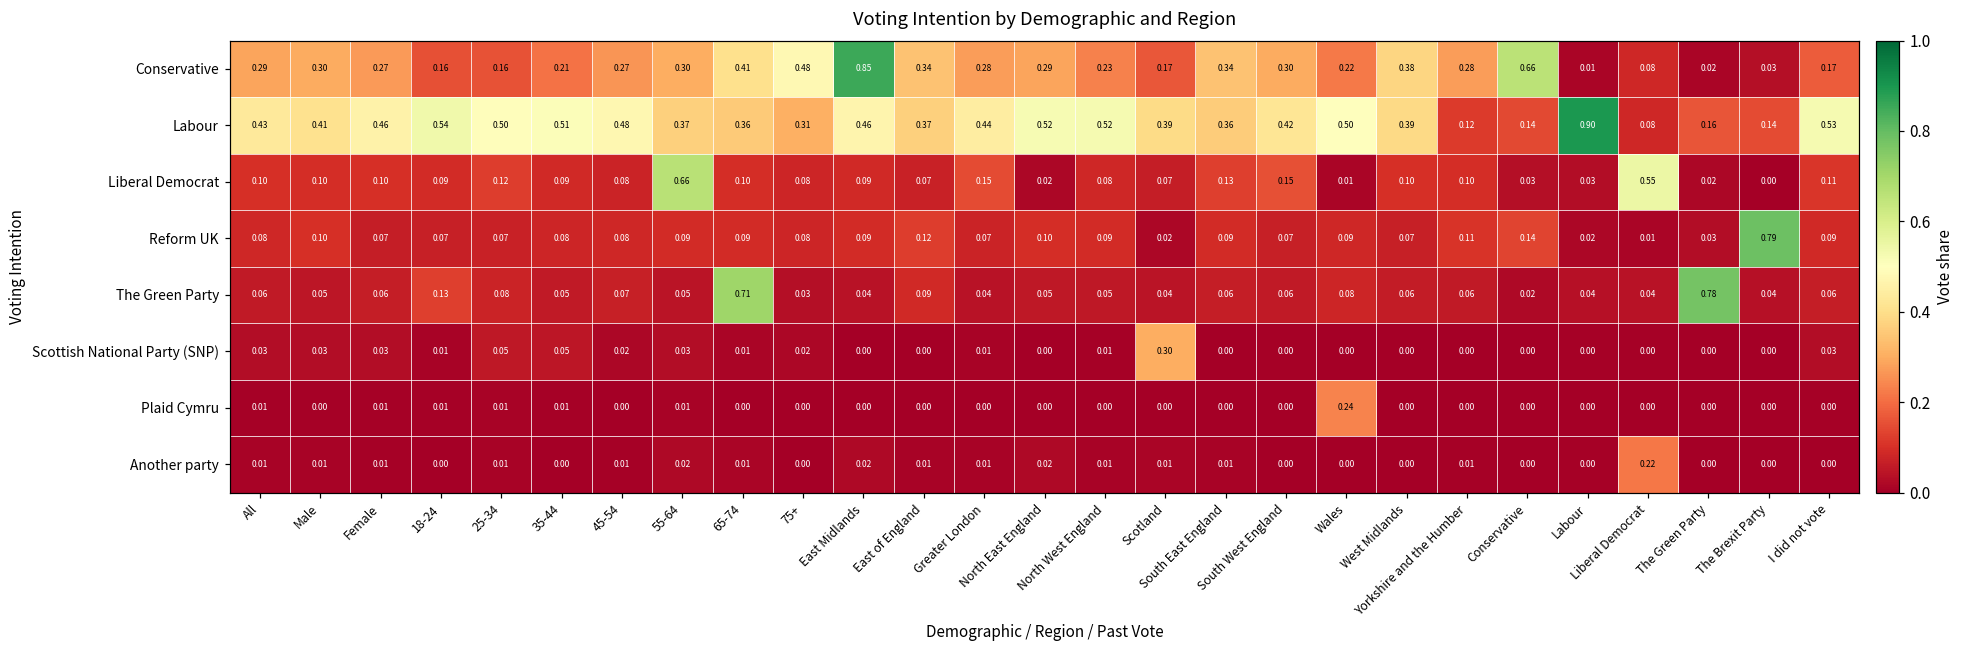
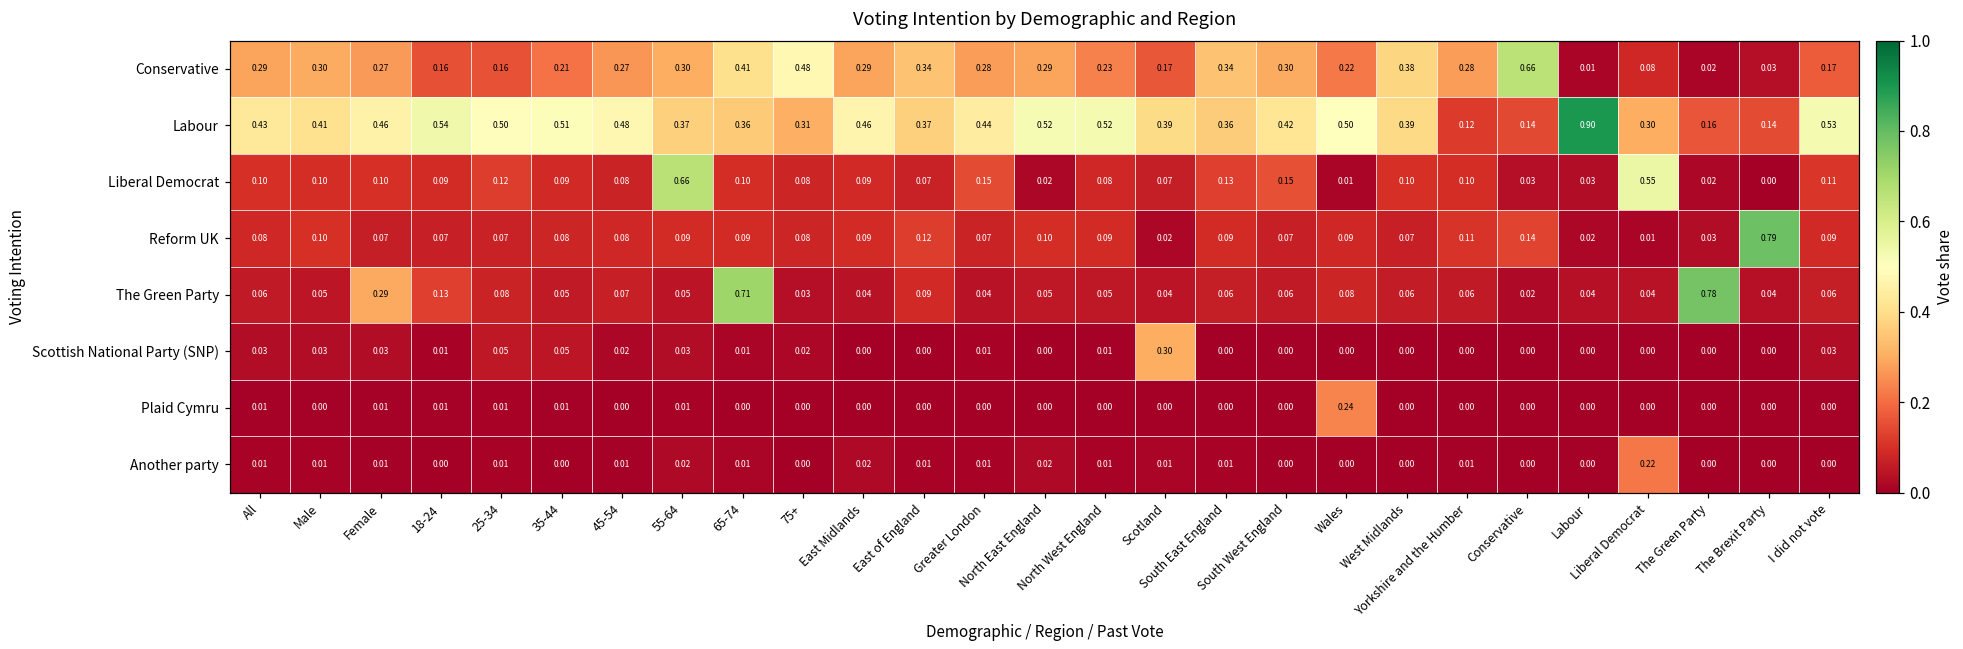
  {
    "Conservative": {
      "All": 0.29,
      "Male": 0.30,
      "Female": 0.27,
      "18-24": 0.16,
      "25-34": 0.16,
      "35-44": 0.21,
      "45-54": 0.27,
      "55-64": 0.30,
      "65-74": 0.41,
      "75+": 0.48,
-     "East Midlands": 0.85,
+     "East Midlands": 0.29,
      "East of England": 0.34,
      "Greater London": 0.28,
      "North East England": 0.29,
      "North West England": 0.23,
      "Scotland": 0.17,
      "South East England": 0.34,
      "South West England": 0.30,
      "Wales": 0.22,
      "West Midlands": 0.38,
      "Yorkshire and the Humber": 0.28,
      "Conservative": 0.66,
      "Labour": 0.01,
      "Liberal Democrat": 0.08,
      "The Green Party": 0.02,
      "The Brexit Party": 0.03,
      "I did not vote": 0.17
    },
    "Labour": {
      "All": 0.43,
      "Male": 0.41,
      "Female": 0.46,
      "18-24": 0.54,
      "25-34": 0.50,
      "35-44": 0.51,
      "45-54": 0.48,
      "55-64": 0.37,
      "65-74": 0.36,
      "75+": 0.31,
      "East Midlands": 0.46,
      "East of England": 0.37,
      "Greater London": 0.44,
      "North East England": 0.52,
      "North West England": 0.52,
      "Scotland": 0.39,
      "South East England": 0.36,
      "South West England": 0.42,
      "Wales": 0.50,
      "West Midlands": 0.39,
      "Yorkshire and the Humber": 0.12,
      "Conservative": 0.14,
      "Labour": 0.90,
-     "Liberal Democrat": 0.08,
+     "Liberal Democrat": 0.30,
      "The Green Party": 0.16,
      "The Brexit Party": 0.14,
      "I did not vote": 0.53
    },
    "The Green Party": {
      "All": 0.06,
      "Male": 0.05,
-     "Female": 0.06,
+     "Female": 0.29,
      "18-24": 0.13,
      "25-34": 0.08,
      "35-44": 0.05,
      "45-54": 0.07,
      "55-64": 0.05,
      "65-74": 0.71,
      "75+": 0.03,
      "East Midlands": 0.04,
      "East of England": 0.09,
      "Greater London": 0.04,
      "North East England": 0.05,
      "North West England": 0.05,
      "Scotland": 0.04,
      "South East England": 0.06,
      "South West England": 0.06,
      "Wales": 0.08,
      "West Midlands": 0.06,
      "Yorkshire and the Humber": 0.06,
      "Conservative": 0.02,
      "Labour": 0.04,
      "Liberal Democrat": 0.04,
      "The Green Party": 0.78,
      "The Brexit Party": 0.04,
      "I did not vote": 0.06
    }
  }
